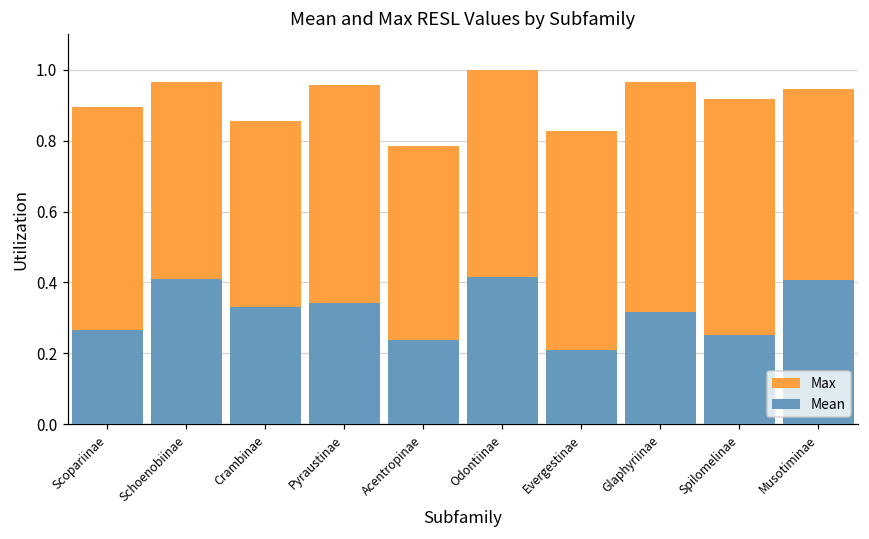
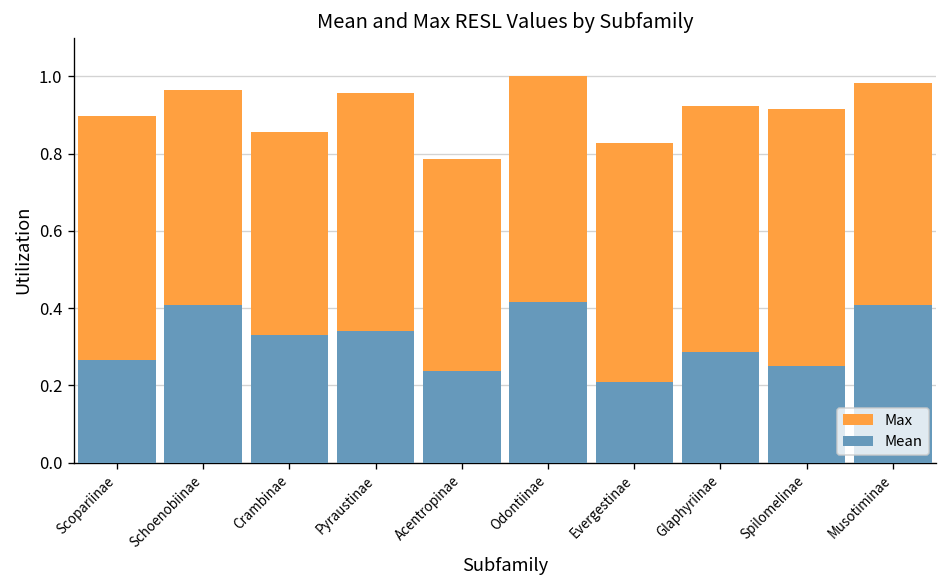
  {
    "Max": {
      "Scopariinae": 0.90,
      "Schoenobiinae": 0.97,
      "Crambinae": 0.85,
      "Pyraustinae": 0.96,
      "Acentropinae": 0.79,
      "Odontiinae": 1.00,
      "Evergestinae": 0.83,
-     "Glaphyriinae": 0.97,
+     "Glaphyriinae": 0.92,
      "Spilomelinae": 0.92,
-     "Musotiminae": 0.95
+     "Musotiminae": 0.98
    },
    "Mean": {
-     "Glaphyriinae": 0.32
+     "Glaphyriinae": 0.29
    }
  }
